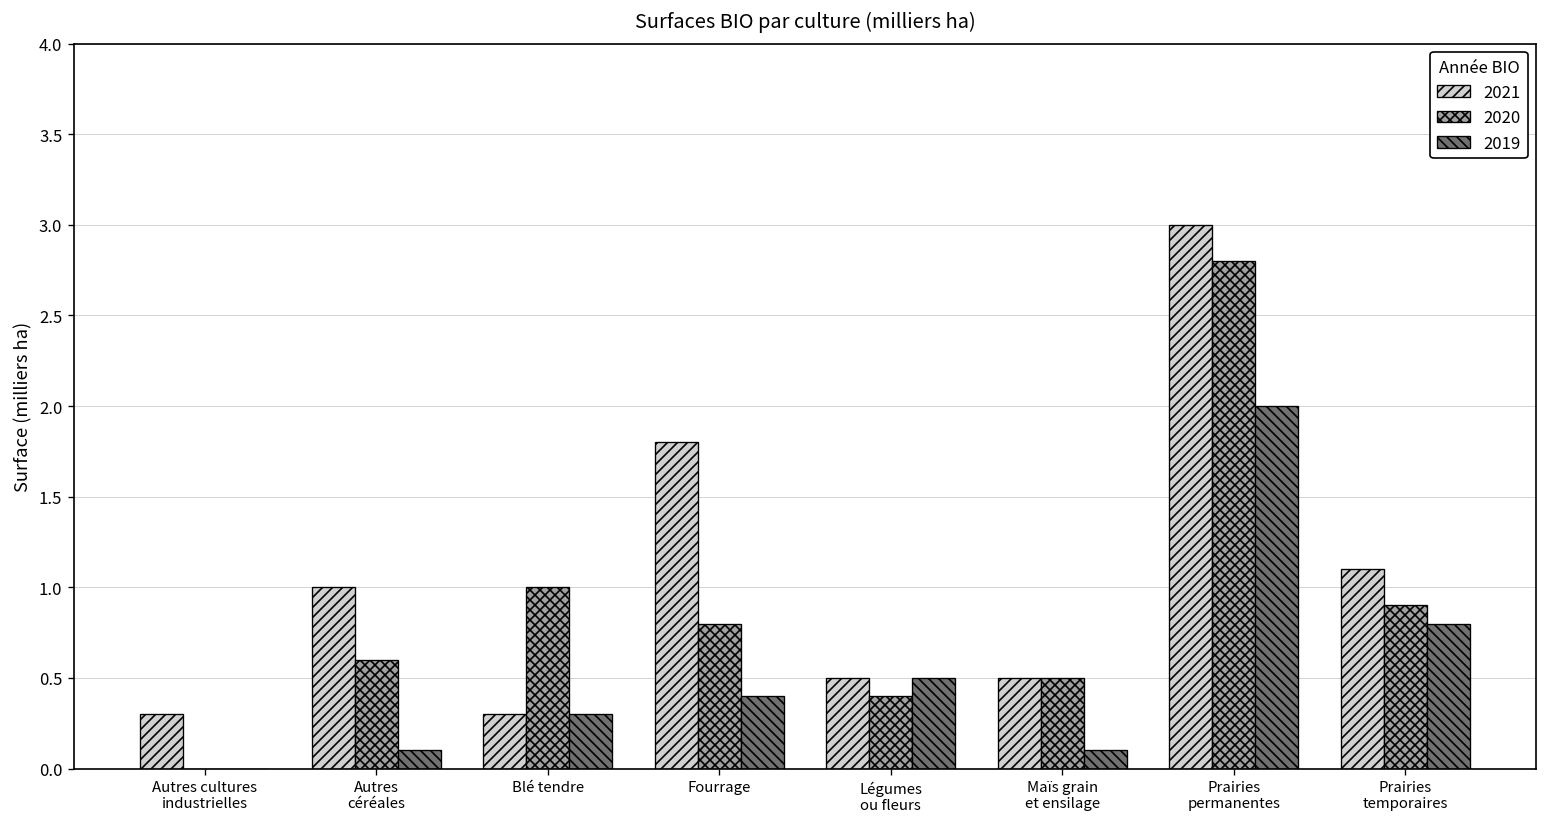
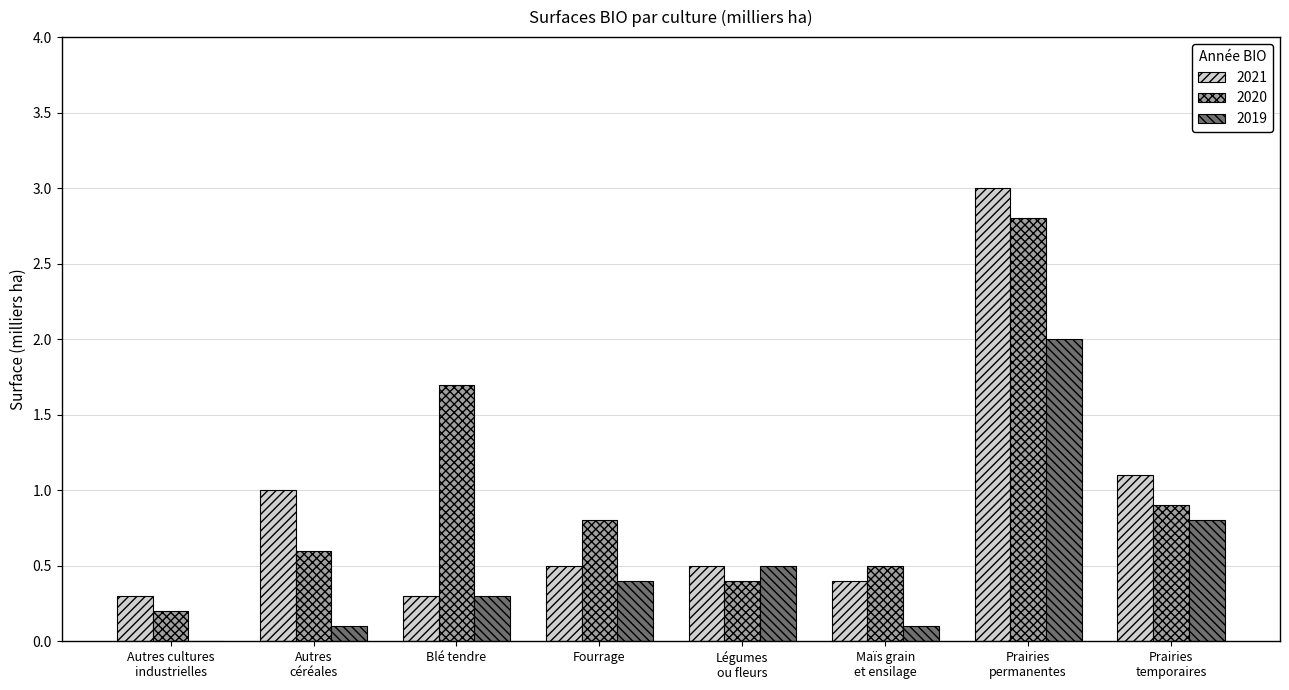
  {
    "2021": {
      "Autres cultures industrielles": 0.3,
      "Autres céréales": 1.0,
      "Blé tendre": 0.3,
-     "Fourrage": 1.8,
+     "Fourrage": 0.5,
      "Légumes ou fleurs": 0.5,
-     "Maïs grain et ensilage": 0.5,
+     "Maïs grain et ensilage": 0.4,
      "Prairies permanentes": 3.0,
      "Prairies temporaires": 1.1
    },
    "2020": {
-     "Autres cultures industrielles": 0.0,
+     "Autres cultures industrielles": 0.2,
      "Autres céréales": 0.6,
-     "Blé tendre": 1.0,
+     "Blé tendre": 1.7,
      "Fourrage": 0.8,
      "Légumes ou fleurs": 0.4,
      "Maïs grain et ensilage": 0.5,
      "Prairies permanentes": 2.8,
      "Prairies temporaires": 0.9
    },
    "2019": {
      "Autres cultures industrielles": 0.0,
      "Autres céréales": 0.1,
      "Blé tendre": 0.3,
      "Fourrage": 0.4,
      "Légumes ou fleurs": 0.5,
      "Maïs grain et ensilage": 0.1,
      "Prairies permanentes": 2.0,
      "Prairies temporaires": 0.8
    }
  }
